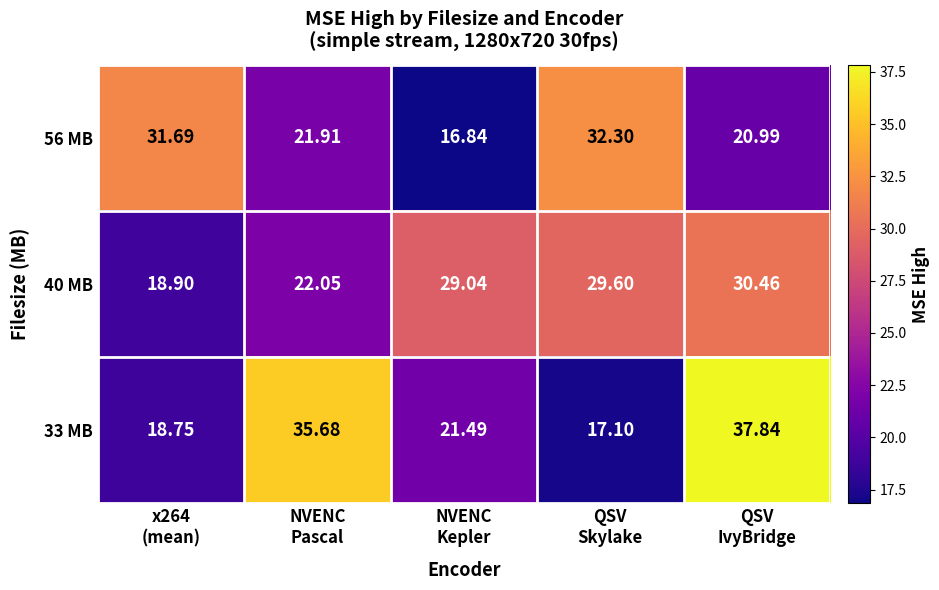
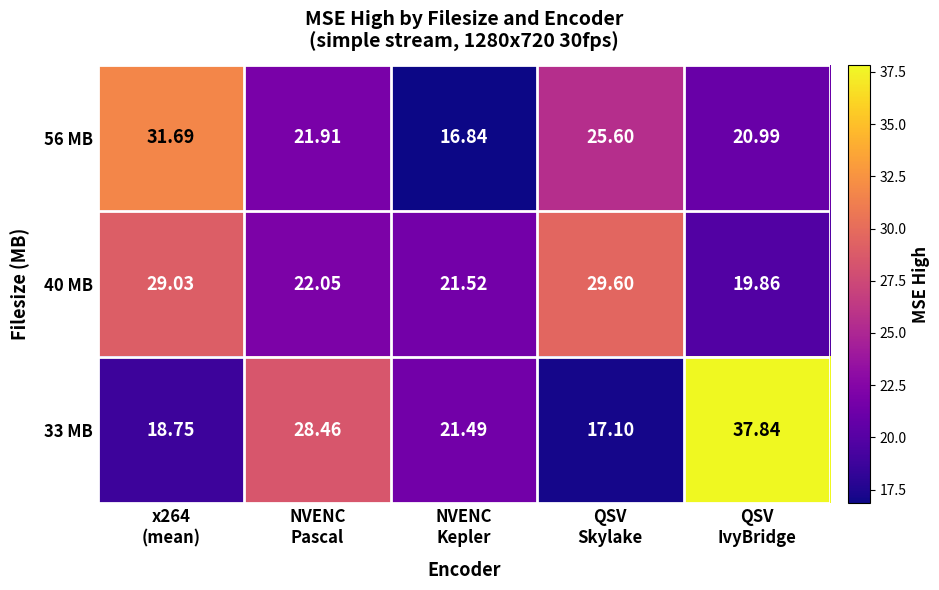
  {
    "56 MB": {
      "x264 (mean)": 31.69,
      "NVENC Pascal": 21.91,
      "NVENC Kepler": 16.84,
-     "QSV Skylake": 32.30,
+     "QSV Skylake": 25.60,
      "QSV IvyBridge": 20.99
    },
    "40 MB": {
-     "x264 (mean)": 18.90,
+     "x264 (mean)": 29.03,
      "NVENC Pascal": 22.05,
-     "NVENC Kepler": 29.04,
+     "NVENC Kepler": 21.52,
      "QSV Skylake": 29.60,
-     "QSV IvyBridge": 30.46
+     "QSV IvyBridge": 19.86
    },
    "33 MB": {
      "x264 (mean)": 18.75,
-     "NVENC Pascal": 35.68,
+     "NVENC Pascal": 28.46,
      "NVENC Kepler": 21.49,
      "QSV Skylake": 17.10,
      "QSV IvyBridge": 37.84
    }
  }
